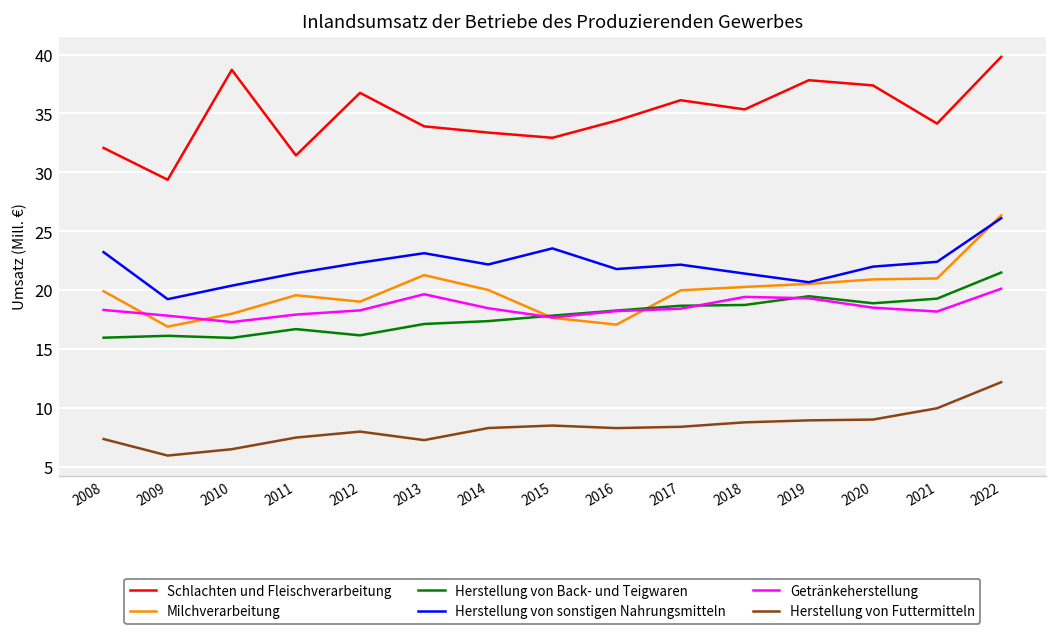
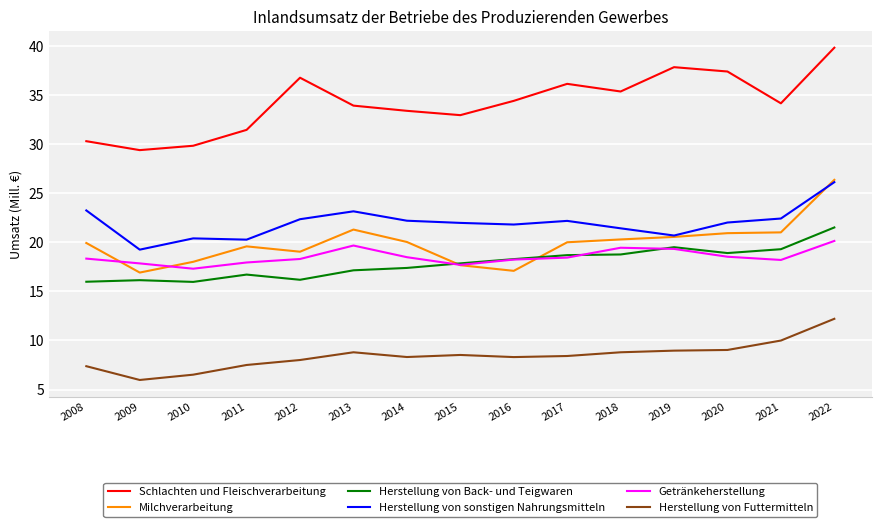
  {
    "Schlachten und Fleischverarbeitung": {
-     "2008": 32,
+     "2008": 30,
      "2009": 29,
-     "2010": 39,
+     "2010": 30,
      "2011": 31,
      "2012": 37,
      "2013": 34,
      "2014": 33,
      "2015": 33,
      "2016": 34,
      "2017": 36,
      "2018": 35,
      "2019": 38,
      "2020": 37,
      "2021": 34,
      "2022": 40
    },
    "Milchverarbeitung": {
      "2008": 20,
      "2009": 17,
      "2010": 18,
      "2011": 20,
      "2012": 19,
      "2013": 21,
      "2014": 20,
      "2016": 17,
      "2017": 20,
      "2018": 20,
      "2020": 21,
      "2021": 21
    },
    "Herstellung von Back- und Teigwaren": {
      "2008": 16,
      "2009": 16,
      "2010": 16,
      "2011": 17,
      "2012": 16,
      "2013": 17,
      "2014": 17,
      "2018": 19,
      "2020": 19,
      "2021": 19,
      "2022": 22
    },
    "Herstellung von sonstigen Nahrungsmitteln": {
      "2008": 23,
      "2009": 19,
      "2010": 20,
-     "2011": 21,
+     "2011": 20,
      "2012": 22,
      "2013": 23,
      "2014": 22,
-     "2015": 24,
+     "2015": 22,
      "2016": 22,
      "2017": 22,
      "2018": 21,
      "2020": 22,
      "2021": 22
    },
    "Getränkeherstellung": {
      "2008": 18,
      "2009": 18,
      "2010": 17,
      "2011": 18,
      "2012": 18,
      "2013": 20,
      "2014": 18,
      "2018": 19,
      "2020": 19,
      "2021": 18,
      "2022": 20
    },
    "Herstellung von Futtermitteln": {
      "2008": 7,
      "2009": 6,
      "2010": 7,
      "2011": 7,
      "2012": 8,
-     "2013": 7,
+     "2013": 9,
      "2014": 8,
      "2015": 9,
      "2016": 8,
      "2017": 8,
      "2018": 9,
      "2019": 9,
      "2020": 9,
      "2021": 10,
      "2022": 12
    }
  }
